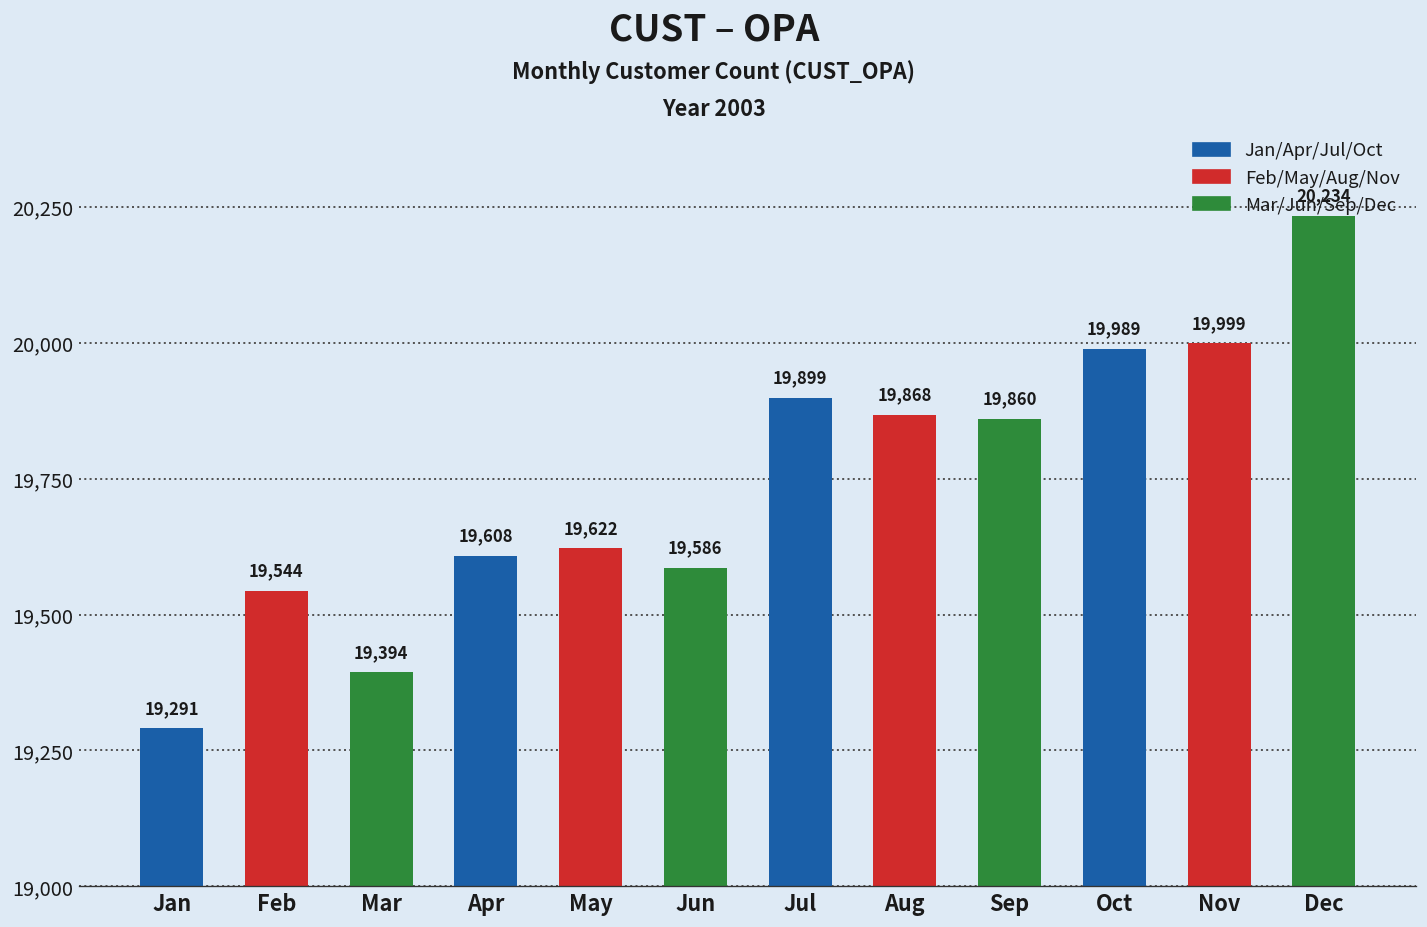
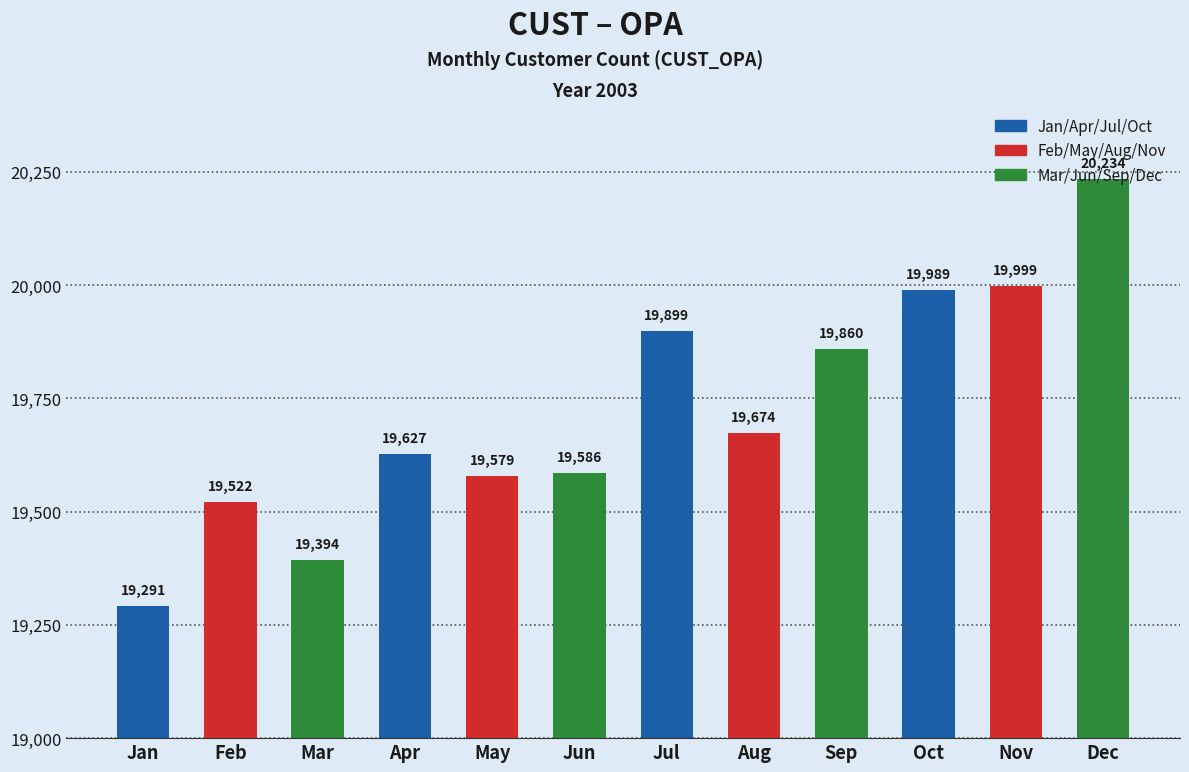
  {
    "Jan": "19,291",
-   "Feb": "19,544",
+   "Feb": "19,522",
    "Mar": "19,394",
-   "Apr": "19,608",
-   "May": "19,622",
+   "Apr": "19,627",
+   "May": "19,579",
    "Jun": "19,586",
    "Jul": "19,899",
-   "Aug": "19,868",
+   "Aug": "19,674",
    "Sep": "19,860",
    "Oct": "19,989",
    "Nov": "19,999",
    "Dec": "20,234"
  }
